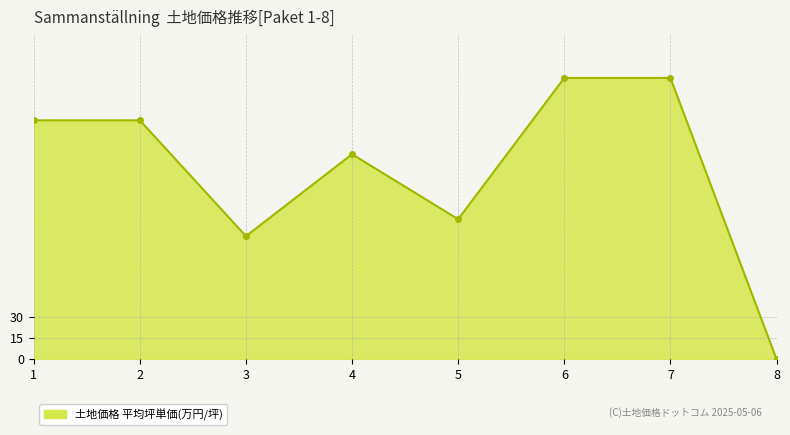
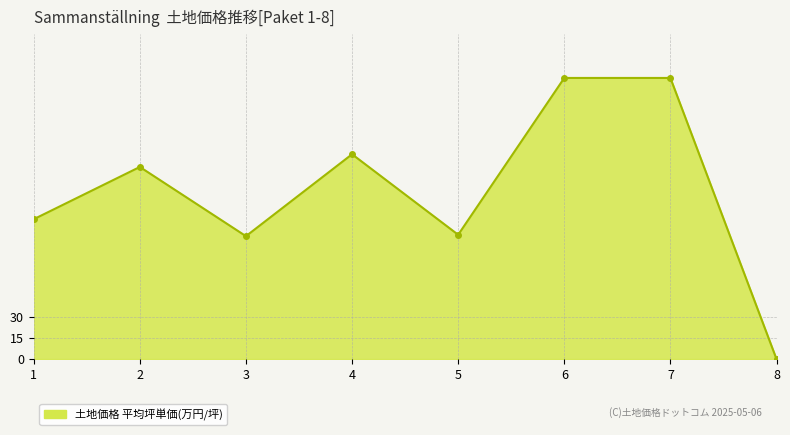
  {
-   "1": 169,
-   "2": 169,
+   "1": 99,
+   "2": 136,
    "3": 87,
    "4": 145,
-   "5": 99,
+   "5": 88,
    "6": 199,
    "7": 199,
    "8": 0
  }
